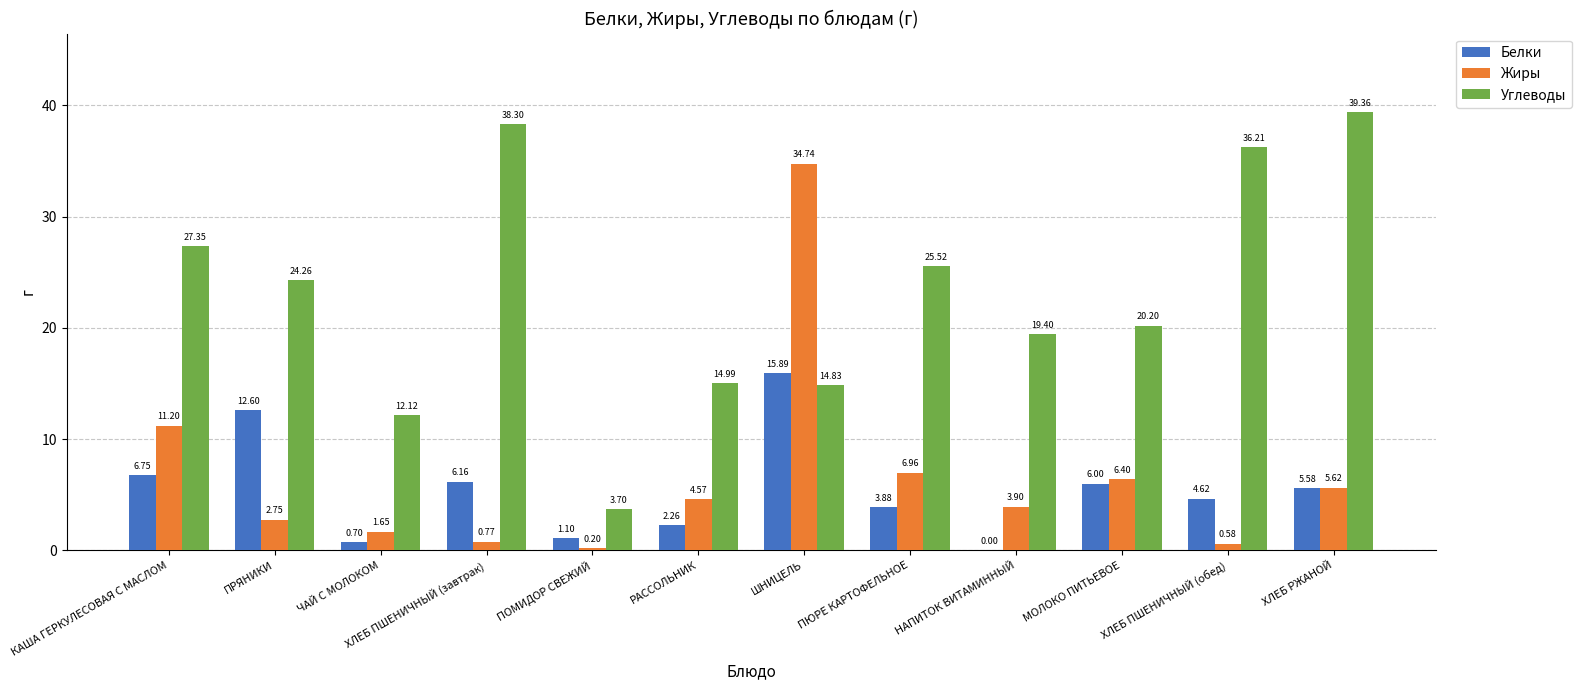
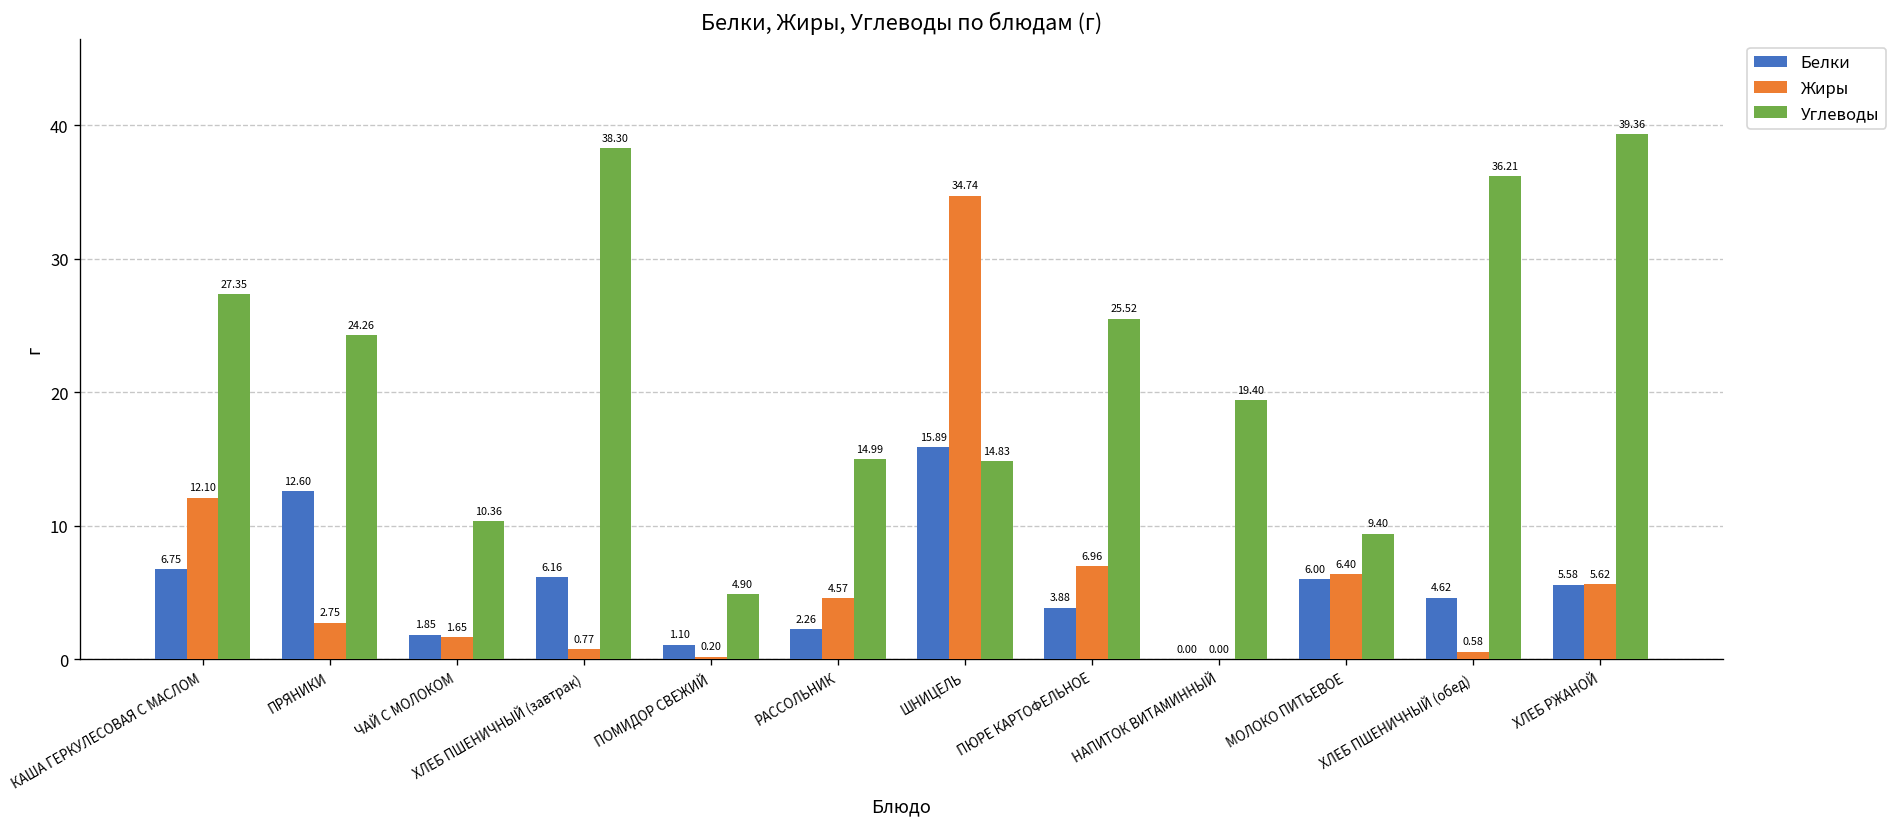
  {
    "Белки": {
      "КАША ГЕРКУЛЕСОВАЯ С МАСЛОМ": 6.75,
      "ПРЯНИКИ": 12.60,
-     "ЧАЙ С МОЛОКОМ": 0.70,
+     "ЧАЙ С МОЛОКОМ": 1.85,
      "ХЛЕБ ПШЕНИЧНЫЙ (завтрак)": 6.16,
      "ПОМИДОР СВЕЖИЙ": 1.10,
      "РАССОЛЬНИК": 2.26,
      "ШНИЦЕЛЬ": 15.89,
      "ПЮРЕ КАРТОФЕЛЬНОЕ": 3.88,
      "НАПИТОК ВИТАМИННЫЙ": 0.00,
      "МОЛОКО ПИТЬЕВОЕ": 6.00,
      "ХЛЕБ ПШЕНИЧНЫЙ (обед)": 4.62,
      "ХЛЕБ РЖАНОЙ": 5.58
    },
    "Жиры": {
-     "КАША ГЕРКУЛЕСОВАЯ С МАСЛОМ": 11.20,
+     "КАША ГЕРКУЛЕСОВАЯ С МАСЛОМ": 12.10,
      "ПРЯНИКИ": 2.75,
      "ЧАЙ С МОЛОКОМ": 1.65,
      "ХЛЕБ ПШЕНИЧНЫЙ (завтрак)": 0.77,
      "ПОМИДОР СВЕЖИЙ": 0.20,
      "РАССОЛЬНИК": 4.57,
      "ШНИЦЕЛЬ": 34.74,
      "ПЮРЕ КАРТОФЕЛЬНОЕ": 6.96,
-     "НАПИТОК ВИТАМИННЫЙ": 3.90,
+     "НАПИТОК ВИТАМИННЫЙ": 0.00,
      "МОЛОКО ПИТЬЕВОЕ": 6.40,
      "ХЛЕБ ПШЕНИЧНЫЙ (обед)": 0.58,
      "ХЛЕБ РЖАНОЙ": 5.62
    },
    "Углеводы": {
      "КАША ГЕРКУЛЕСОВАЯ С МАСЛОМ": 27.35,
      "ПРЯНИКИ": 24.26,
-     "ЧАЙ С МОЛОКОМ": 12.12,
+     "ЧАЙ С МОЛОКОМ": 10.36,
      "ХЛЕБ ПШЕНИЧНЫЙ (завтрак)": 38.30,
-     "ПОМИДОР СВЕЖИЙ": 3.70,
+     "ПОМИДОР СВЕЖИЙ": 4.90,
      "РАССОЛЬНИК": 14.99,
      "ШНИЦЕЛЬ": 14.83,
      "ПЮРЕ КАРТОФЕЛЬНОЕ": 25.52,
      "НАПИТОК ВИТАМИННЫЙ": 19.40,
-     "МОЛОКО ПИТЬЕВОЕ": 20.20,
+     "МОЛОКО ПИТЬЕВОЕ": 9.40,
      "ХЛЕБ ПШЕНИЧНЫЙ (обед)": 36.21,
      "ХЛЕБ РЖАНОЙ": 39.36
    }
  }
